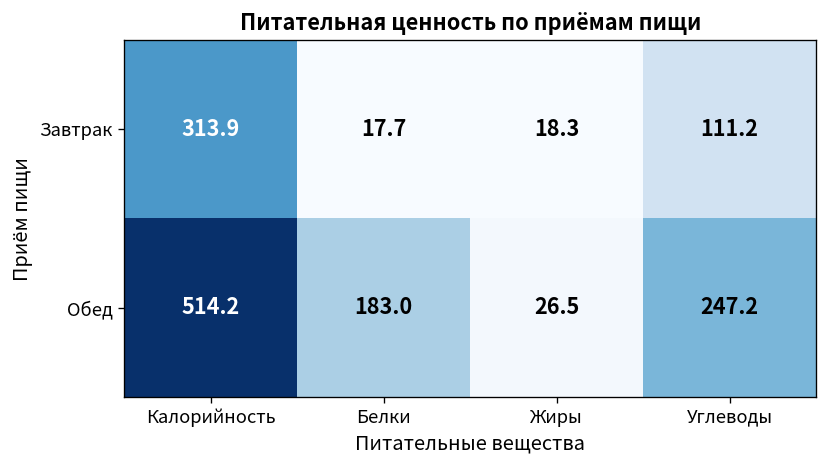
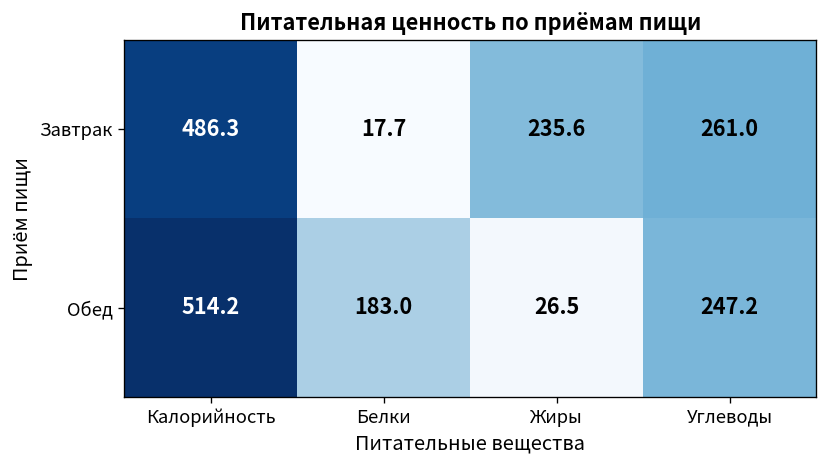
  {
    "Завтрак": {
-     "Калорийность": 313.9,
+     "Калорийность": 486.3,
      "Белки": 17.7,
-     "Жиры": 18.3,
-     "Углеводы": 111.2
+     "Жиры": 235.6,
+     "Углеводы": 261.0
    },
    "Обед": {
      "Калорийность": 514.2,
      "Белки": 183.0,
      "Жиры": 26.5,
      "Углеводы": 247.2
    }
  }
